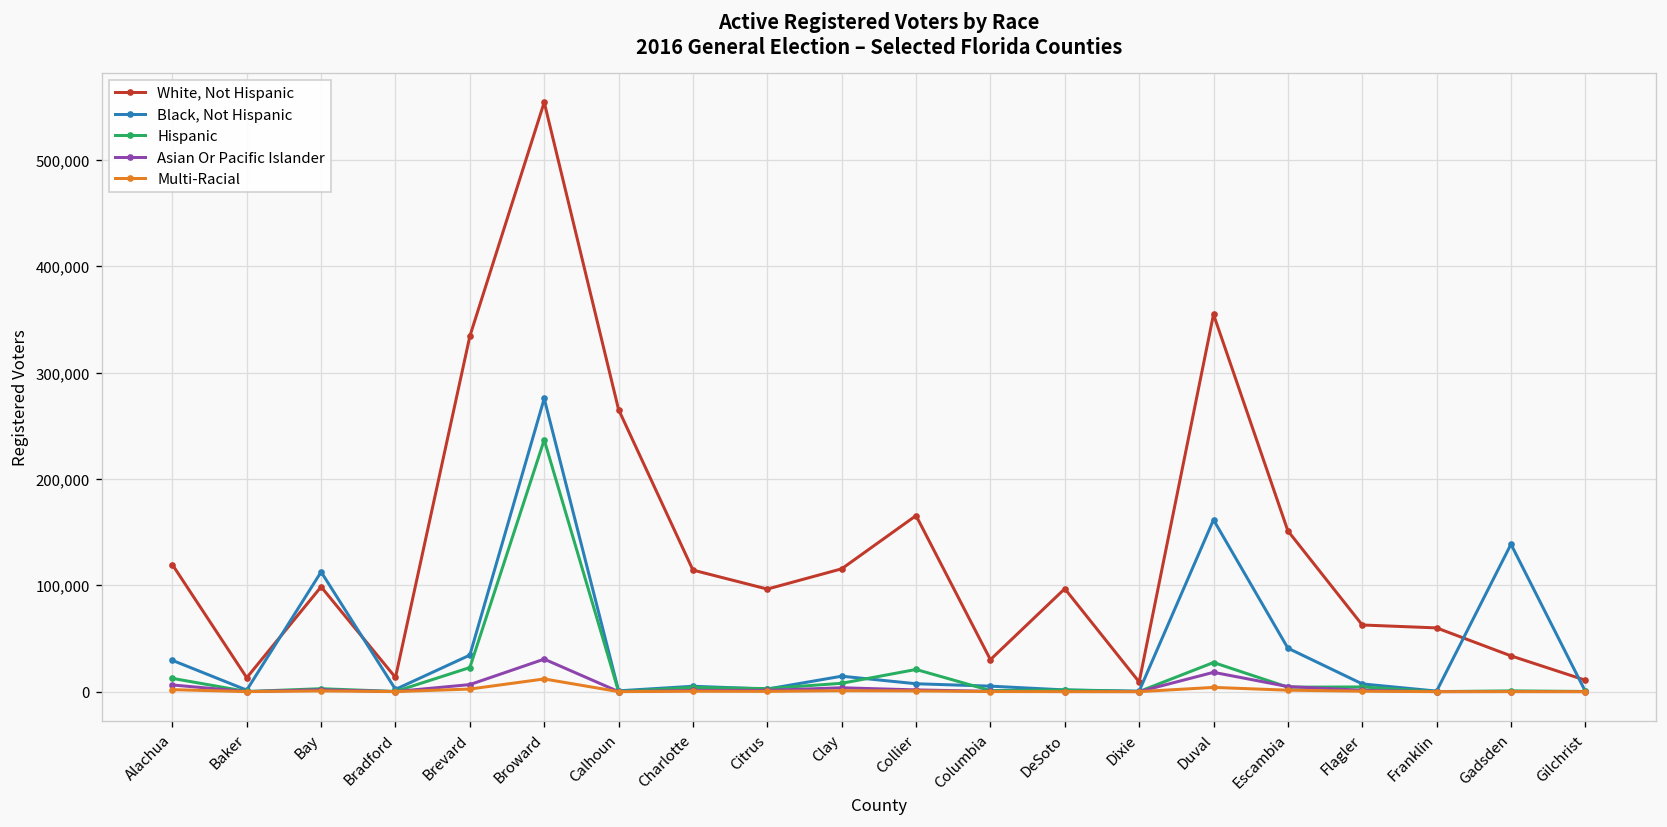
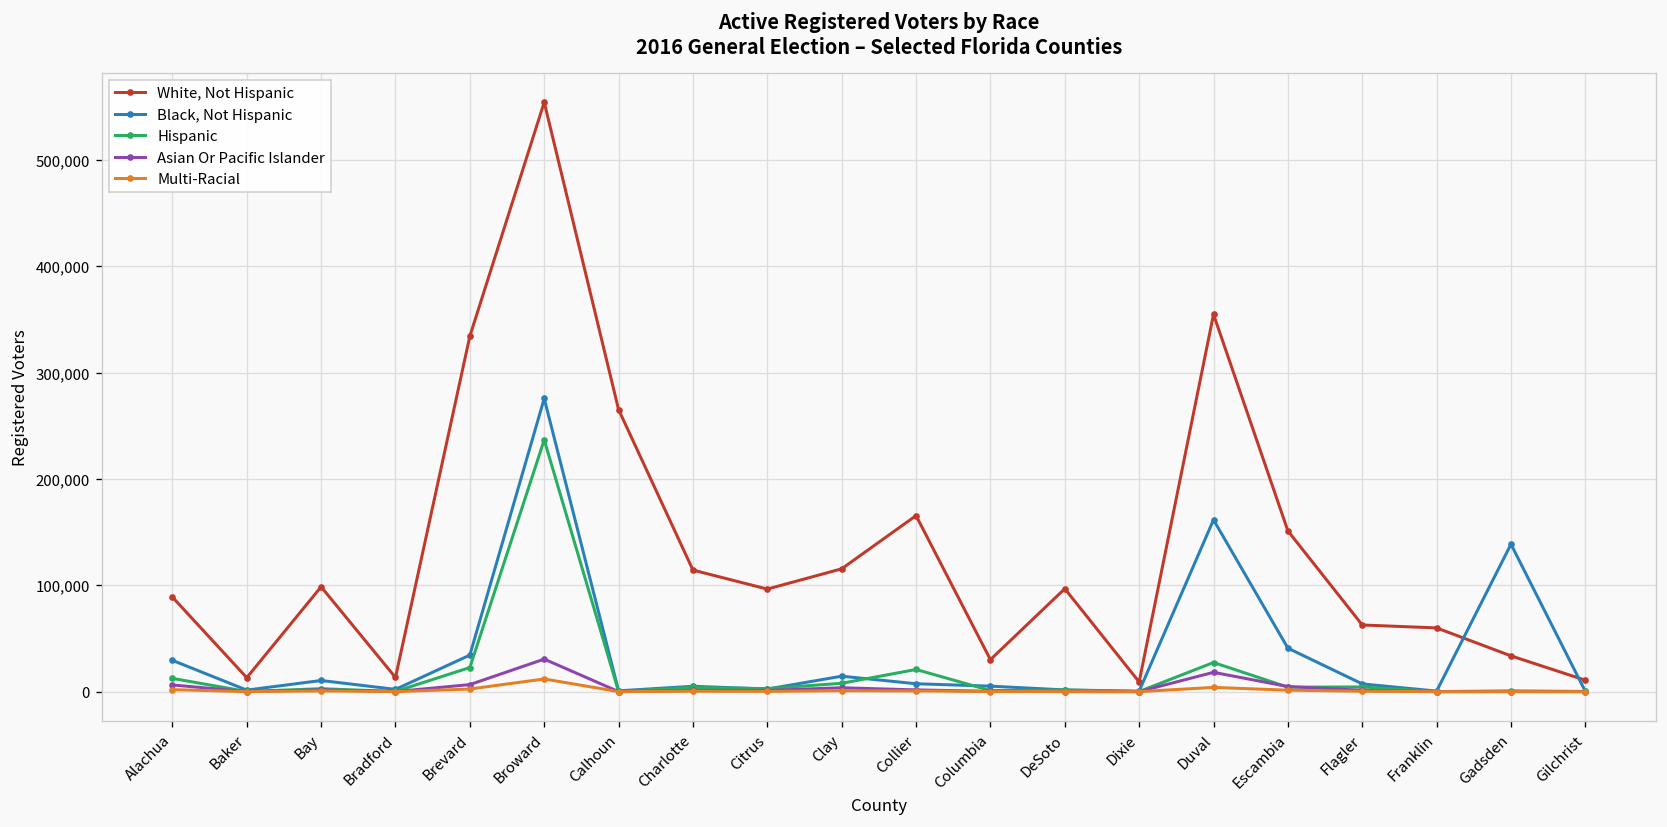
  {
    "White, Not Hispanic": {
-     "Alachua": "120,000",
+     "Alachua": "90,000",
      "Baker": "10,000",
      "Bay": "100,000",
      "Bradford": "10,000",
      "Brevard": "330,000",
      "Broward": "550,000",
      "Calhoun": "270,000",
      "Charlotte": "110,000",
      "Citrus": "100,000",
      "Clay": "120,000",
      "Collier": "170,000",
      "Columbia": "30,000",
      "DeSoto": "100,000",
      "Dixie": "10,000",
      "Duval": "350,000",
      "Escambia": "150,000",
      "Flagler": "60,000",
      "Franklin": "60,000",
      "Gadsden": "30,000",
      "Gilchrist": "10,000"
    },
    "Black, Not Hispanic": {
      "Alachua": "30,000",
-     "Bay": "110,000",
+     "Bay": "10,000",
      "Brevard": "30,000",
      "Broward": "280,000",
      "Clay": "10,000",
      "Collier": "10,000",
      "Columbia": "10,000",
      "Duval": "160,000",
      "Escambia": "40,000",
      "Gadsden": "140,000"
    },
    "Hispanic": {
      "Alachua": "10,000",
      "Brevard": "20,000",
      "Broward": "240,000",
      "Clay": "10,000",
      "Collier": "20,000",
      "Duval": "30,000"
    },
    "Asian Or Pacific Islander": {
      "Alachua": "10,000",
      "Brevard": "10,000",
      "Broward": "30,000",
      "Duval": "20,000"
    },
    "Multi-Racial": {
      "Alachua": "0",
      "Brevard": "0",
      "Broward": "10,000",
      "Duval": "0"
    }
  }
